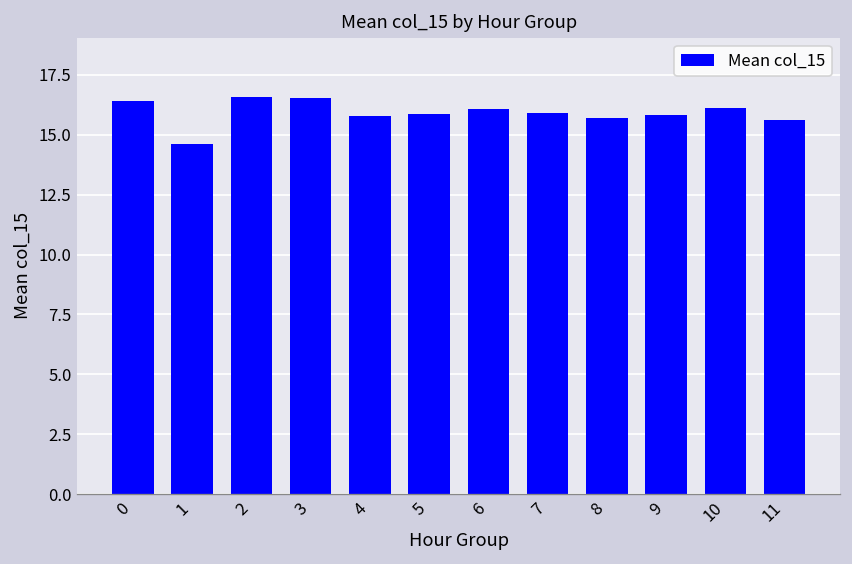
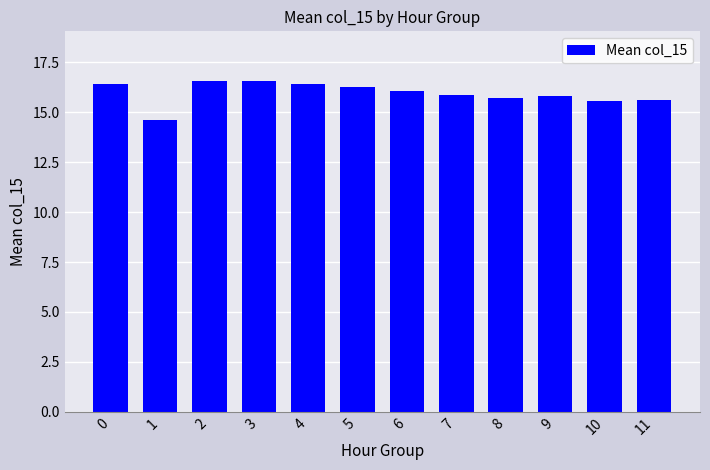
  {
    "0": 16.4,
    "1": 14.6,
    "2": 16.6,
    "3": 16.6,
-   "4": 15.8,
-   "5": 15.9,
+   "4": 16.4,
+   "5": 16.3,
    "6": 16.1,
    "7": 15.9,
    "8": 15.7,
    "9": 15.8,
-   "10": 16.1,
+   "10": 15.6,
    "11": 15.6
  }
